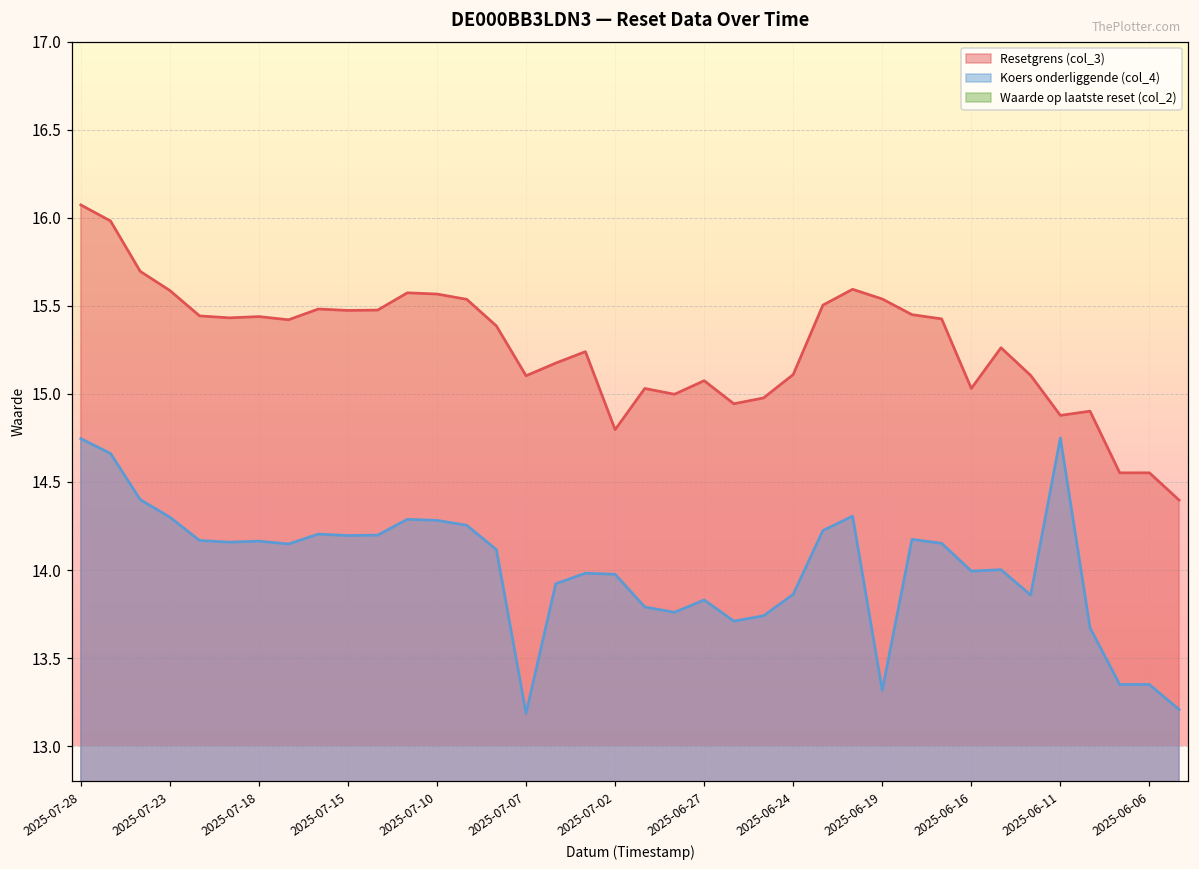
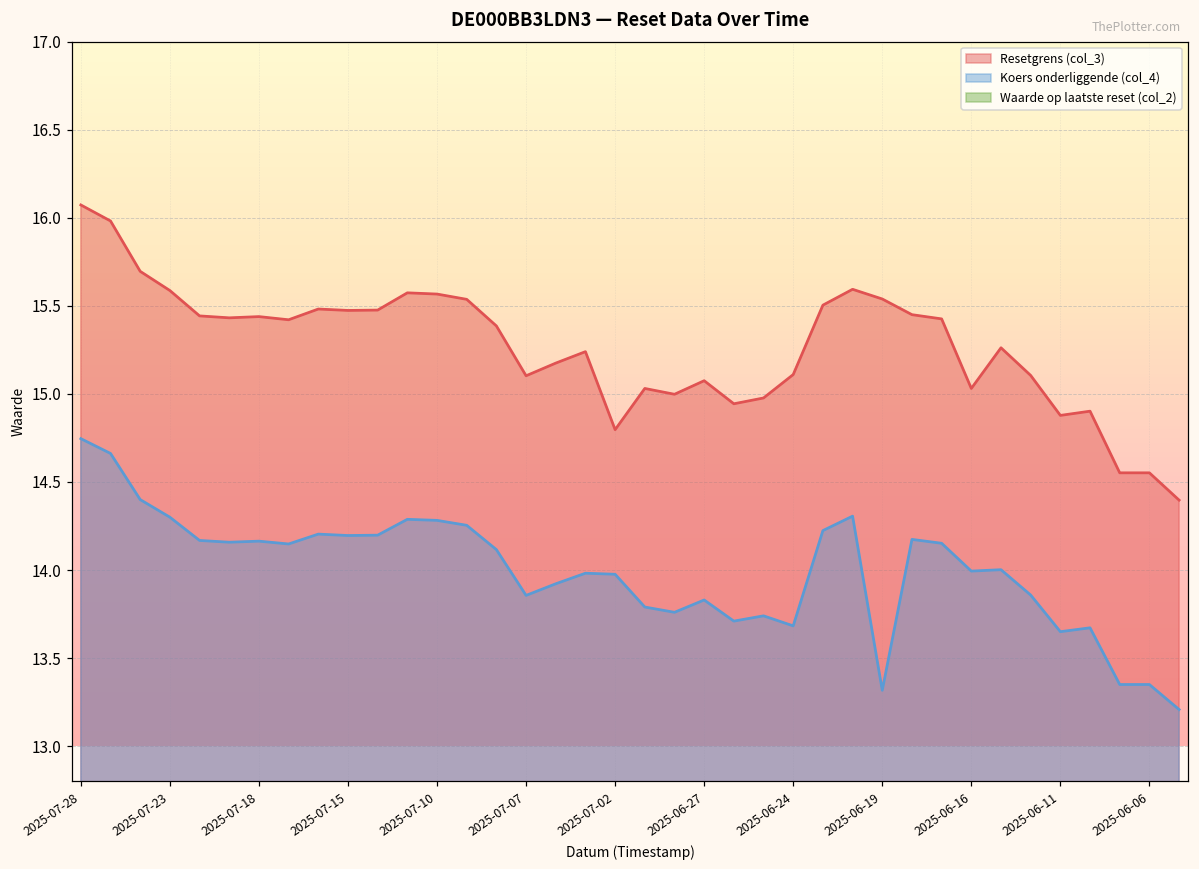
  {
    "Resetgrens (col_3)": {
      "2025-07-28": 16.07,
      "2025-07-23": 15.59,
      "2025-07-18": 15.44,
      "2025-07-15": 15.47,
      "2025-07-10": 15.57,
      "2025-07-07": 15.10,
      "2025-07-02": 14.80,
      "2025-06-27": 15.08,
      "2025-06-24": 15.11,
      "2025-06-19": 15.54,
      "2025-06-16": 15.03,
      "2025-06-11": 14.88,
      "2025-06-06": 14.55
    },
    "Koers onderliggende (col_4)": {
      "2025-07-28": 14.75,
      "2025-07-23": 14.30,
      "2025-07-18": 14.16,
      "2025-07-15": 14.20,
      "2025-07-10": 14.28,
-     "2025-07-07": 13.19,
+     "2025-07-07": 13.86,
      "2025-07-02": 13.98,
      "2025-06-27": 13.83,
-     "2025-06-24": 13.86,
+     "2025-06-24": 13.68,
      "2025-06-19": 13.32,
      "2025-06-16": 13.99,
-     "2025-06-11": 14.75,
+     "2025-06-11": 13.65,
      "2025-06-06": 13.35
    }
  }
